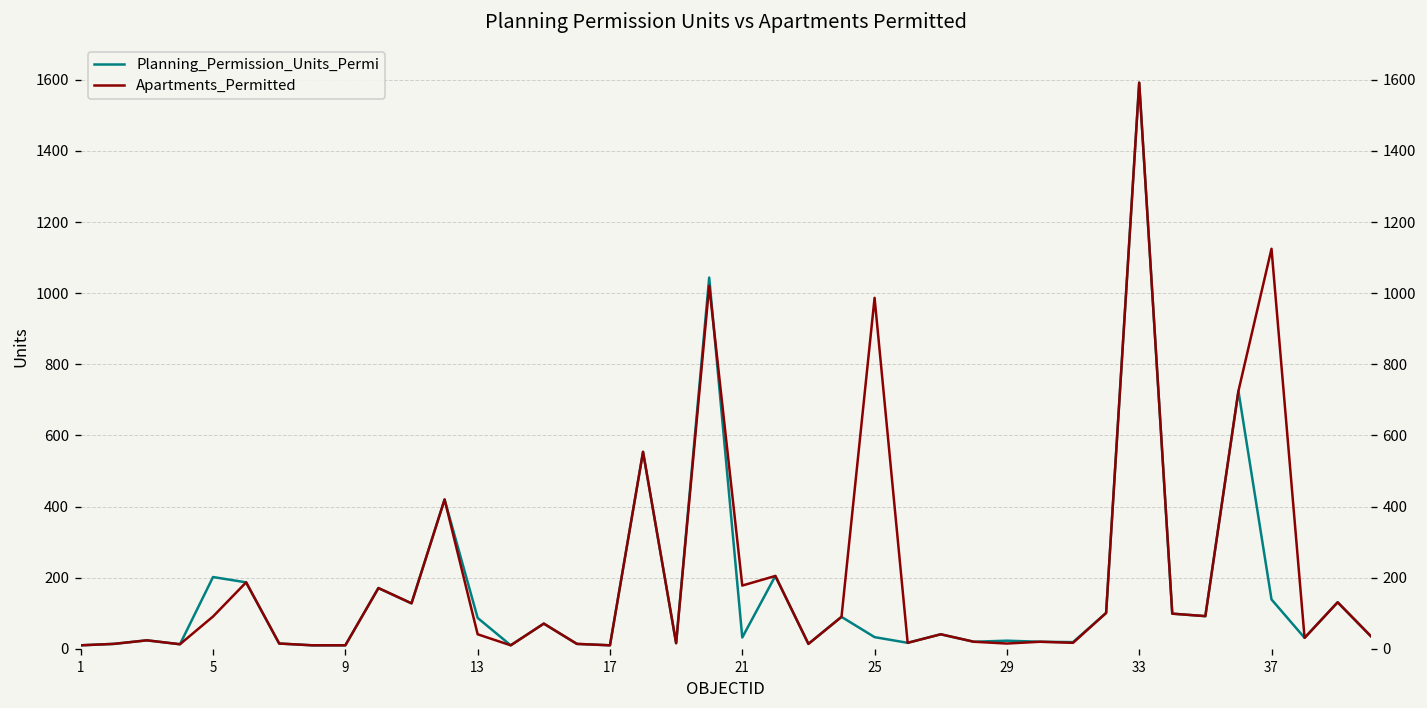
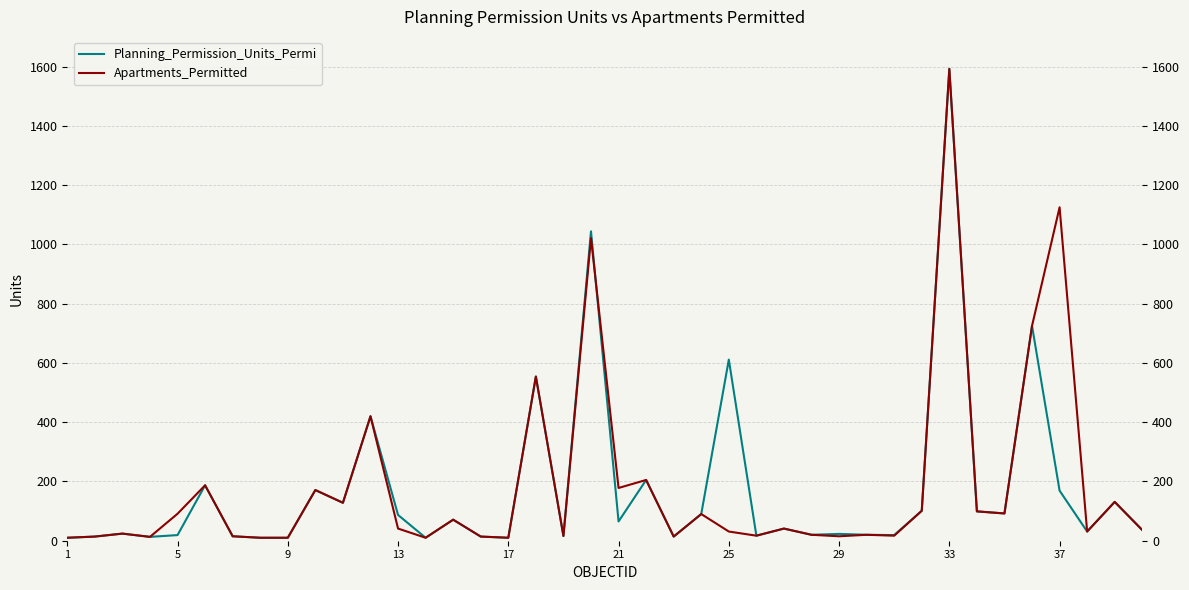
  {
    "Planning_Permission_Units_Permi": {
-     "5": 200,
+     "5": 20,
      "13": 90,
-     "21": 30,
-     "25": 30,
-     "37": 140
+     "21": 70,
+     "25": 610,
+     "37": 170
    },
    "Apartments_Permitted": {
      "5": 90,
      "13": 40,
      "21": 180,
-     "25": 990,
+     "25": 30,
      "37": 1130
    }
  }
